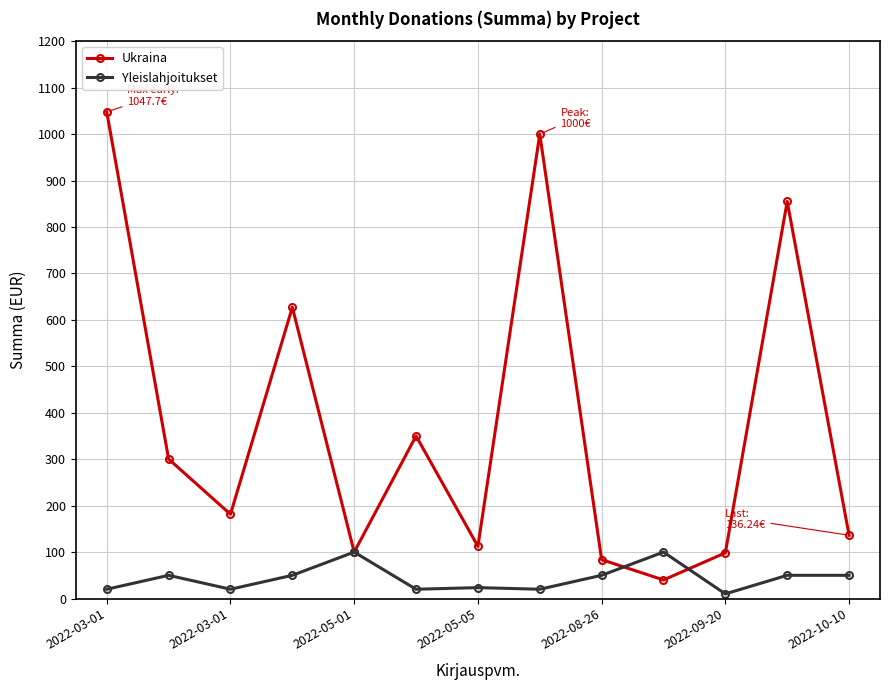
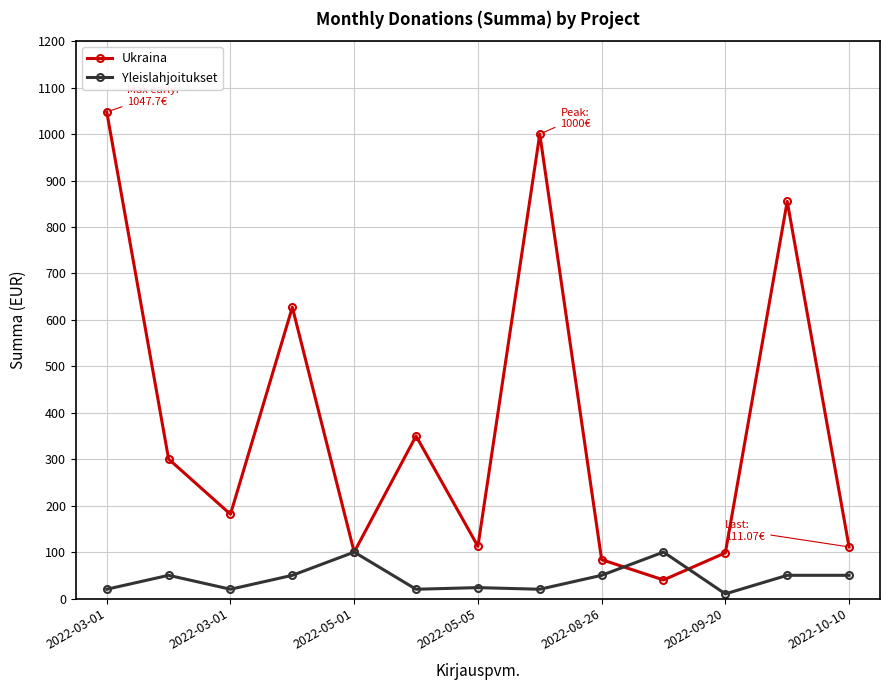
  {
    "Ukraina": {
-     "2022-10-10": "136.24€"
+     "2022-10-10": "111.07€"
    },
    "Yleislahjoitukset": {
      "2022-05-05": "20",
      "2022-10-10": "50"
    }
  }
